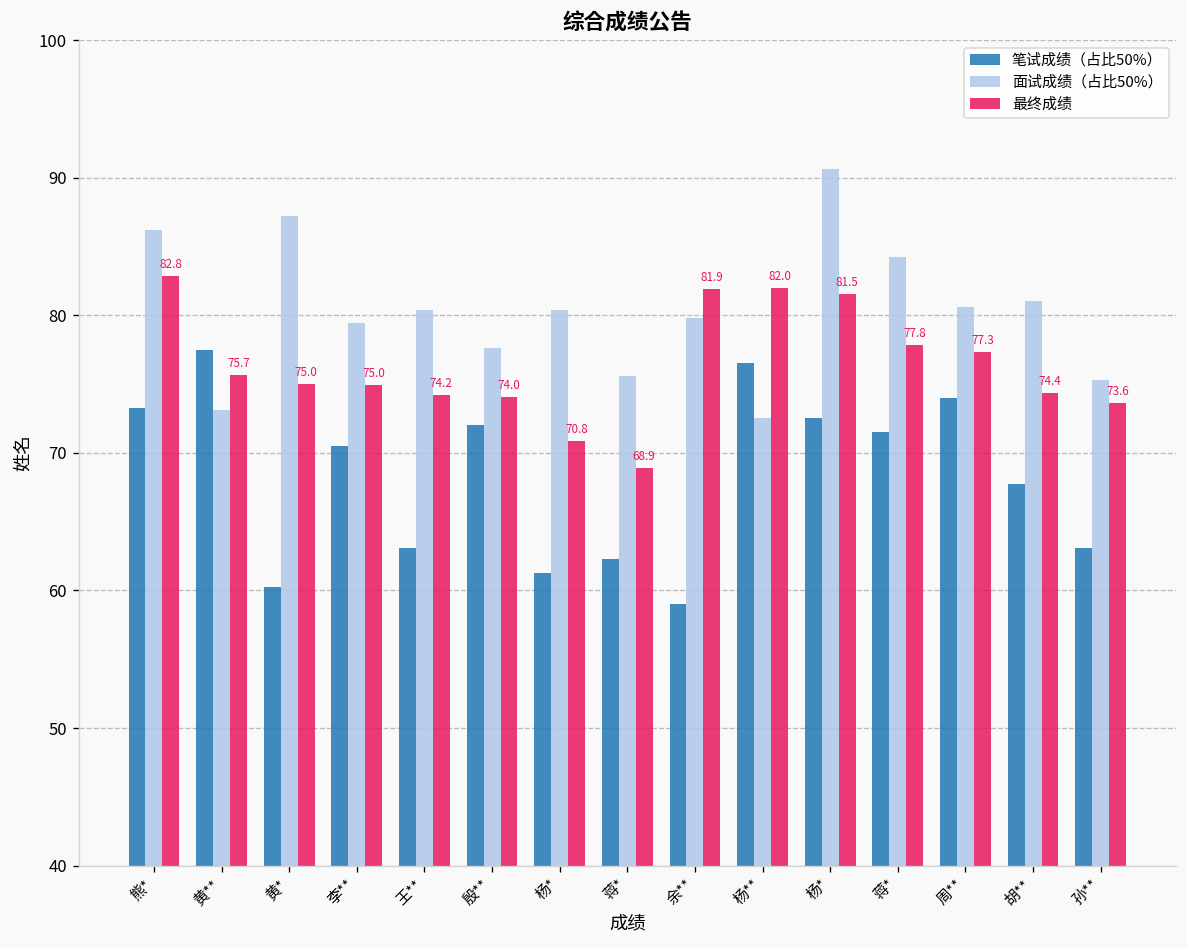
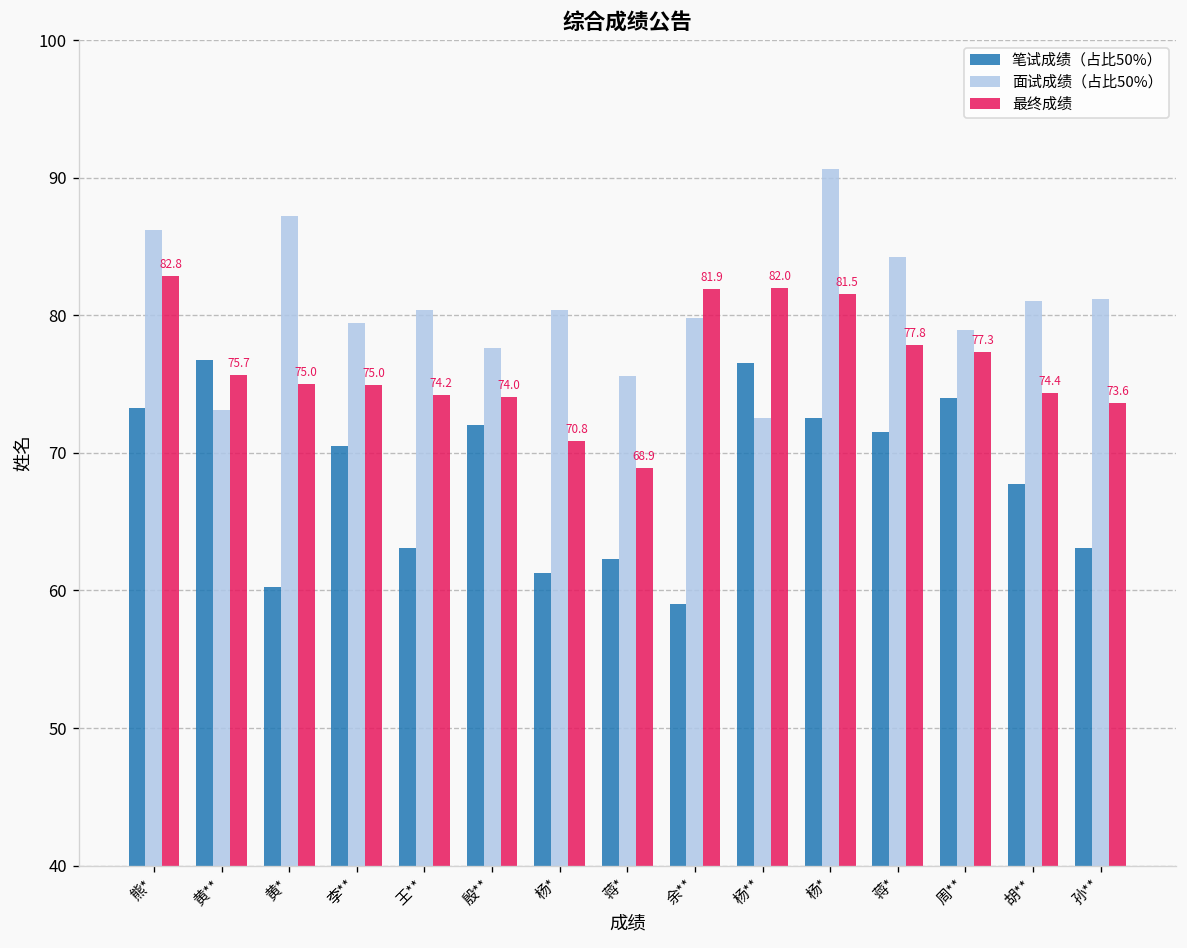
  {
    "笔试成绩（占比50%）": {
      "熊*": 73.3,
-     "黄**": 77.5,
+     "黄**": 76.8,
      "黄*": 60.3,
      "李**": 70.5,
      "王**": 63.1,
      "殷**": 72.0,
      "余**": 59.0,
      "杨**": 76.5,
      "周**": 74.0,
      "胡**": 67.8,
      "孙**": 63.1
    },
    "面试成绩（占比50%）": {
      "熊*": 86.2,
      "黄**": 73.1,
      "黄*": 87.2,
      "李**": 79.4,
      "王**": 80.4,
      "殷**": 77.6,
      "余**": 79.8,
      "杨**": 72.5,
-     "周**": 80.6,
+     "周**": 78.9,
      "胡**": 81.0,
-     "孙**": 75.3
+     "孙**": 81.2
    },
    "最终成绩": {
      "熊*": 82.8,
      "黄**": 75.7,
      "黄*": 75.0,
      "李**": 75.0,
      "王**": 74.2,
      "殷**": 74.0,
      "余**": 81.9,
      "杨**": 82.0,
      "周**": 77.3,
      "胡**": 74.4,
      "孙**": 73.6
    }
  }
